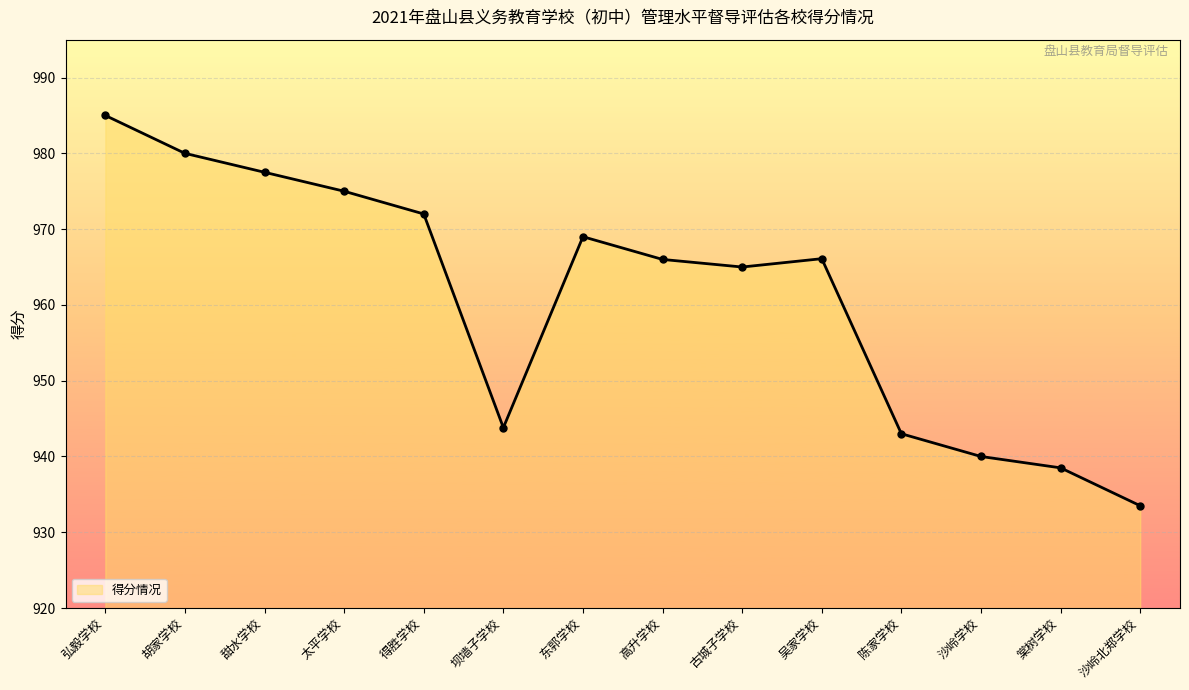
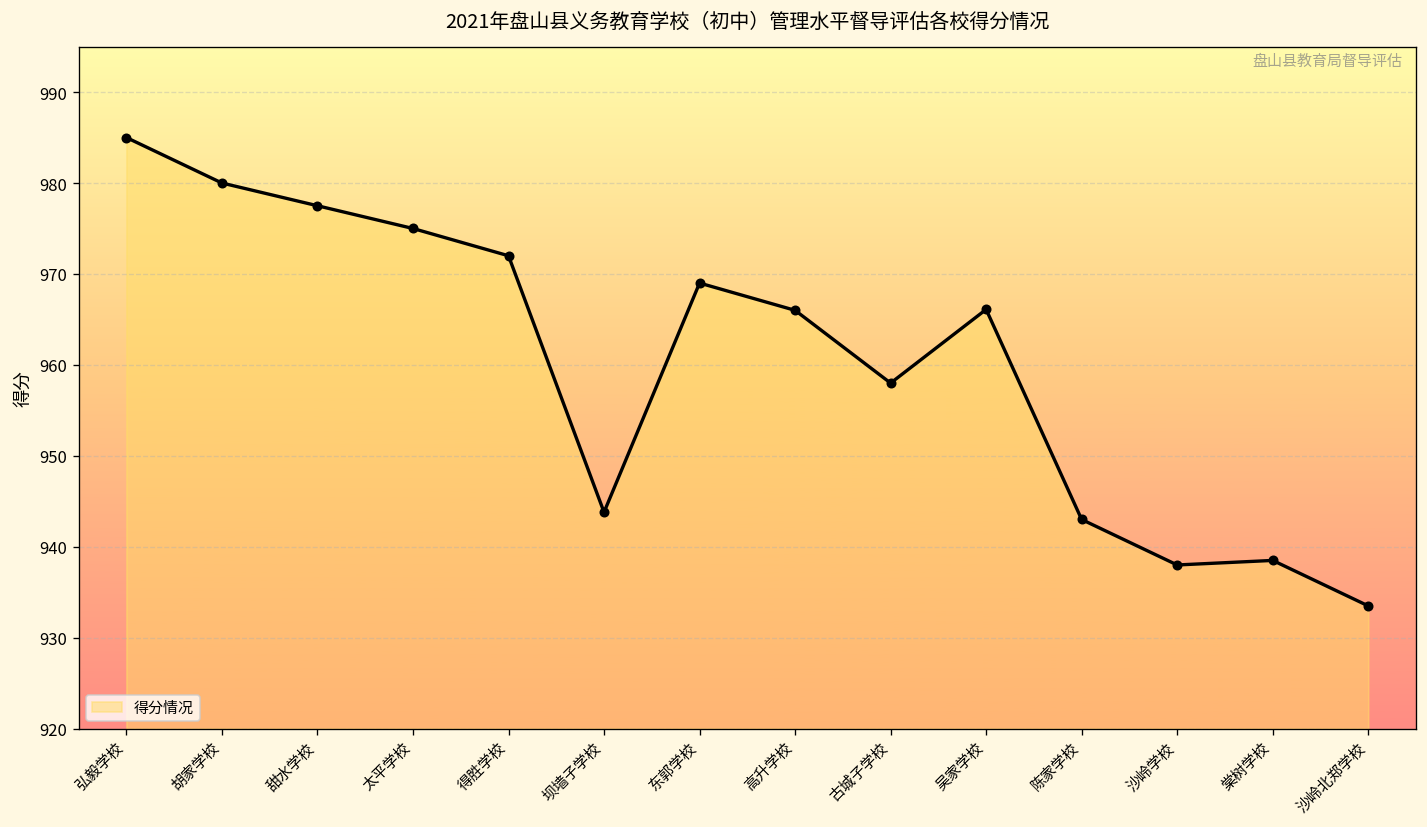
  {
    "弘毅学校": 985,
    "胡家学校": 980,
    "甜水学校": 978,
    "太平学校": 975,
    "得胜学校": 972,
    "坝墙子学校": 944,
    "东郭学校": 969,
    "高升学校": 966,
-   "古城子学校": 965,
+   "古城子学校": 958,
    "吴家学校": 966,
    "陈家学校": 943,
-   "沙岭学校": 940,
+   "沙岭学校": 938,
    "棠树学校": 939,
    "沙岭北郑学校": 934
  }
